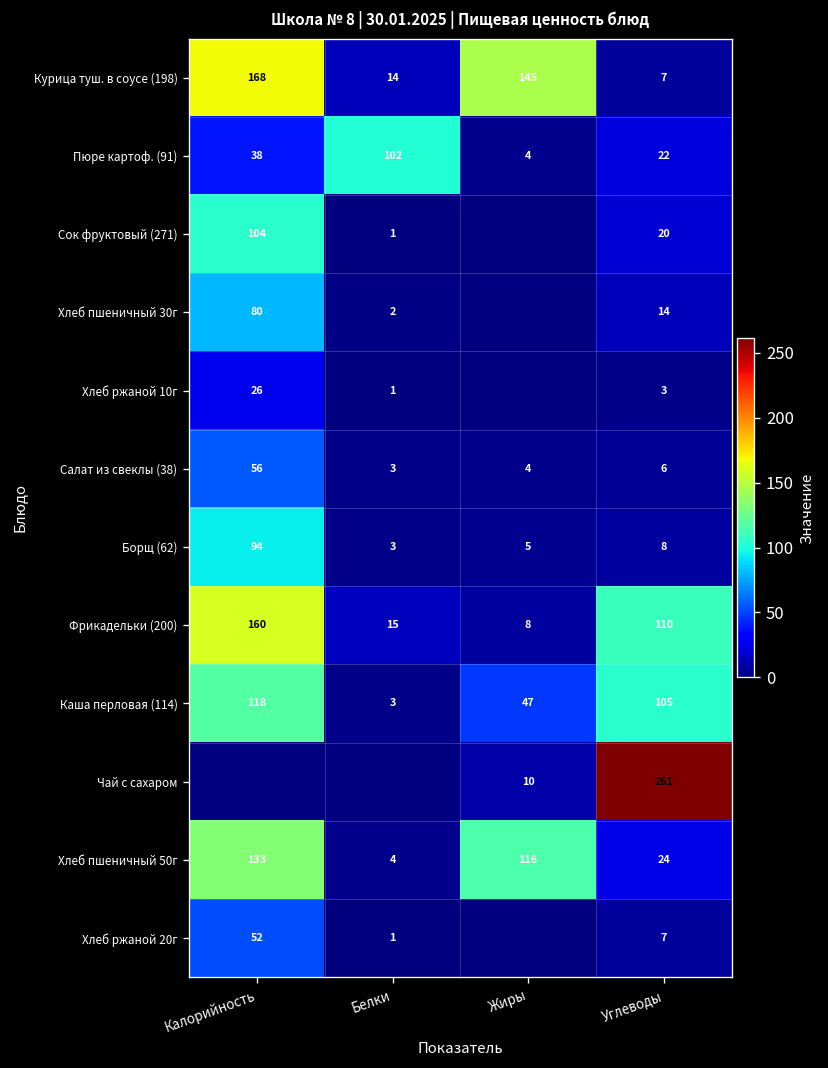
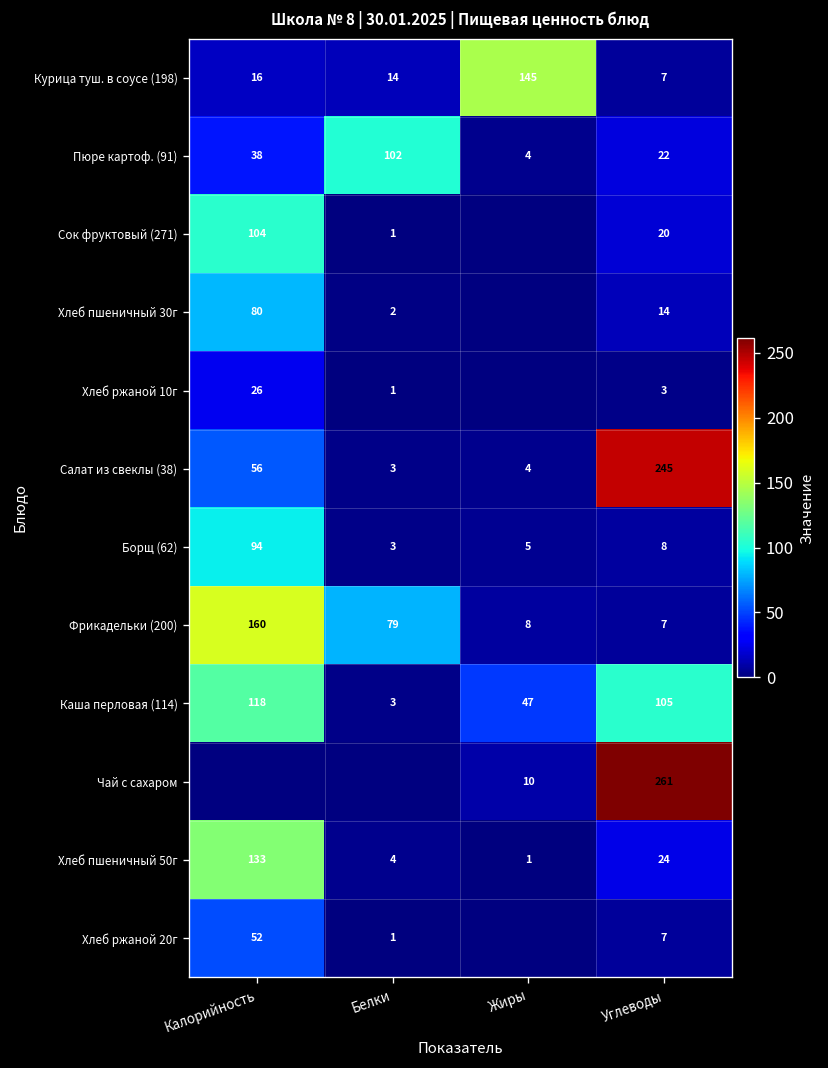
  {
    "Курица туш. в соусе (198)": {
-     "Калорийность": 168,
+     "Калорийность": 16,
      "Белки": 14,
      "Жиры": 145,
      "Углеводы": 7
    },
    "Пюре картоф. (91)": {
      "Калорийность": 38,
      "Белки": 102,
      "Жиры": 4,
      "Углеводы": 22
    },
    "Сок фруктовый (271)": {
      "Калорийность": 104,
      "Белки": 1,
      "Углеводы": 20
    },
    "Хлеб пшеничный 30г": {
      "Калорийность": 80,
      "Белки": 2,
      "Углеводы": 14
    },
    "Хлеб ржаной 10г": {
      "Калорийность": 26,
      "Белки": 1,
      "Углеводы": 3
    },
    "Салат из свеклы (38)": {
      "Калорийность": 56,
      "Белки": 3,
      "Жиры": 4,
-     "Углеводы": 6
+     "Углеводы": 245
    },
    "Борщ (62)": {
      "Калорийность": 94,
      "Белки": 3,
      "Жиры": 5,
      "Углеводы": 8
    },
    "Фрикадельки (200)": {
      "Калорийность": 160,
-     "Белки": 15,
+     "Белки": 79,
      "Жиры": 8,
-     "Углеводы": 110
+     "Углеводы": 7
    },
    "Каша перловая (114)": {
      "Калорийность": 118,
      "Белки": 3,
      "Жиры": 47,
      "Углеводы": 105
    },
    "Чай с сахаром": {
      "Жиры": 10,
      "Углеводы": 261
    },
    "Хлеб пшеничный 50г": {
      "Калорийность": 133,
      "Белки": 4,
-     "Жиры": 116,
+     "Жиры": 1,
      "Углеводы": 24
    },
    "Хлеб ржаной 20г": {
      "Калорийность": 52,
      "Белки": 1,
      "Углеводы": 7
    }
  }
